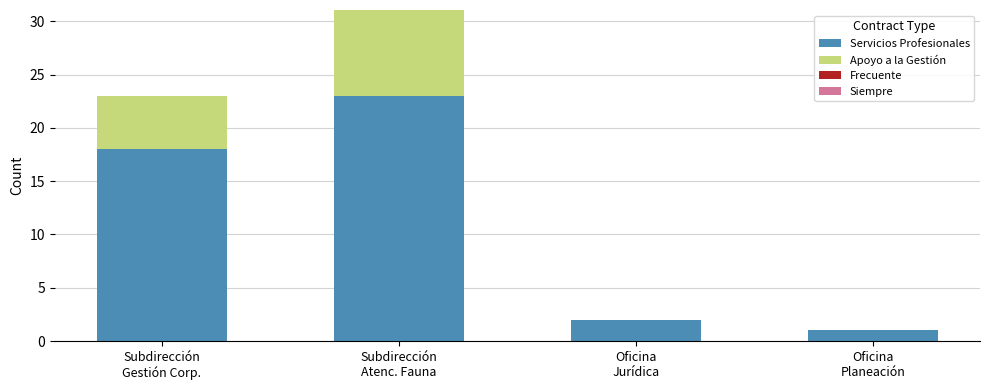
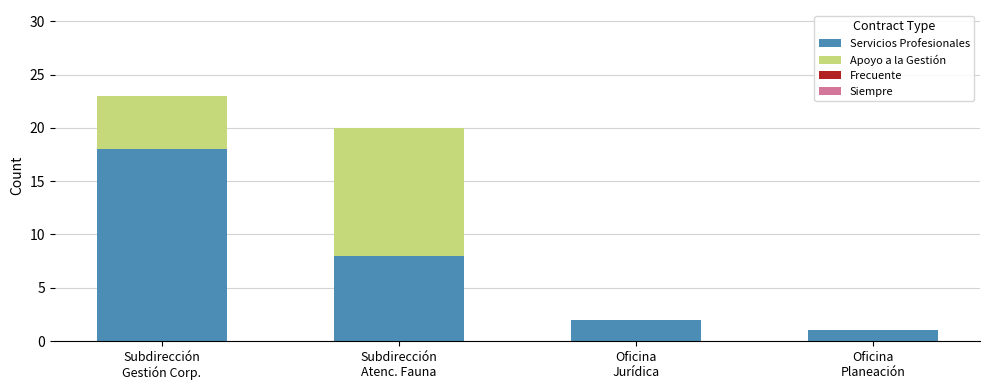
  {
    "Servicios Profesionales": {
      "Subdirección Gestión Corp.": 18,
-     "Subdirección Atenc. Fauna": 23,
+     "Subdirección Atenc. Fauna": 8,
      "Oficina Jurídica": 2,
      "Oficina Planeación": 1
    },
    "Siempre": {
      "Oficina Jurídica": 0,
      "Oficina Planeación": 0
    }
  }
